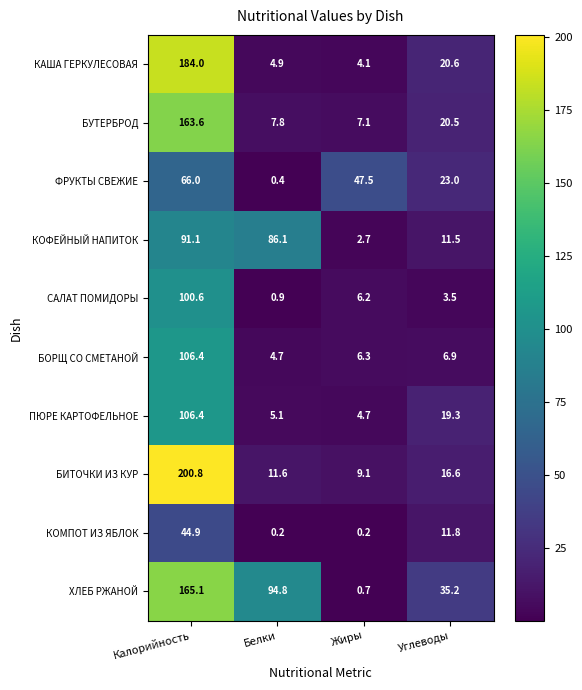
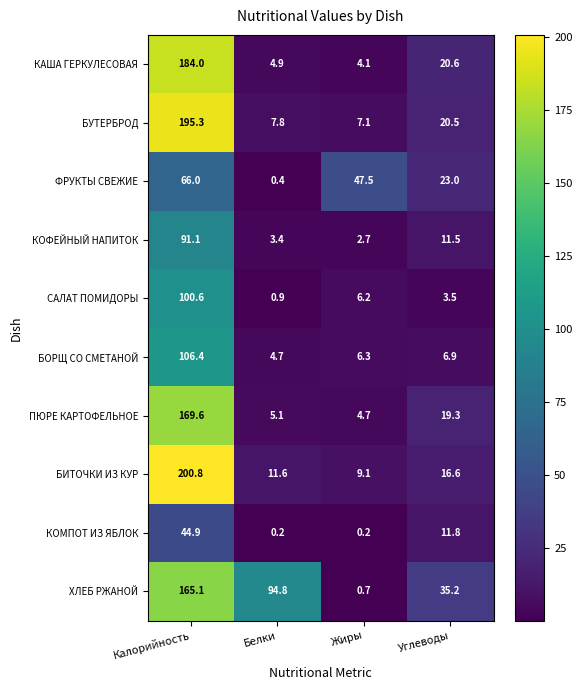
  {
    "КАША ГЕРКУЛЕСОВАЯ": {
      "Калорийность": 184.0,
      "Белки": 4.9,
      "Жиры": 4.1,
      "Углеводы": 20.6
    },
    "БУТЕРБРОД": {
-     "Калорийность": 163.6,
+     "Калорийность": 195.3,
      "Белки": 7.8,
      "Жиры": 7.1,
      "Углеводы": 20.5
    },
    "ФРУКТЫ СВЕЖИЕ": {
      "Калорийность": 66.0,
      "Белки": 0.4,
      "Жиры": 47.5,
      "Углеводы": 23.0
    },
    "КОФЕЙНЫЙ НАПИТОК": {
      "Калорийность": 91.1,
-     "Белки": 86.1,
+     "Белки": 3.4,
      "Жиры": 2.7,
      "Углеводы": 11.5
    },
    "САЛАТ ПОМИДОРЫ": {
      "Калорийность": 100.6,
      "Белки": 0.9,
      "Жиры": 6.2,
      "Углеводы": 3.5
    },
    "БОРЩ СО СМЕТАНОЙ": {
      "Калорийность": 106.4,
      "Белки": 4.7,
      "Жиры": 6.3,
      "Углеводы": 6.9
    },
    "ПЮРЕ КАРТОФЕЛЬНОЕ": {
-     "Калорийность": 106.4,
+     "Калорийность": 169.6,
      "Белки": 5.1,
      "Жиры": 4.7,
      "Углеводы": 19.3
    },
    "БИТОЧКИ ИЗ КУР": {
      "Калорийность": 200.8,
      "Белки": 11.6,
      "Жиры": 9.1,
      "Углеводы": 16.6
    },
    "КОМПОТ ИЗ ЯБЛОК": {
      "Калорийность": 44.9,
      "Белки": 0.2,
      "Жиры": 0.2,
      "Углеводы": 11.8
    },
    "ХЛЕБ РЖАНОЙ": {
      "Калорийность": 165.1,
      "Белки": 94.8,
      "Жиры": 0.7,
      "Углеводы": 35.2
    }
  }
